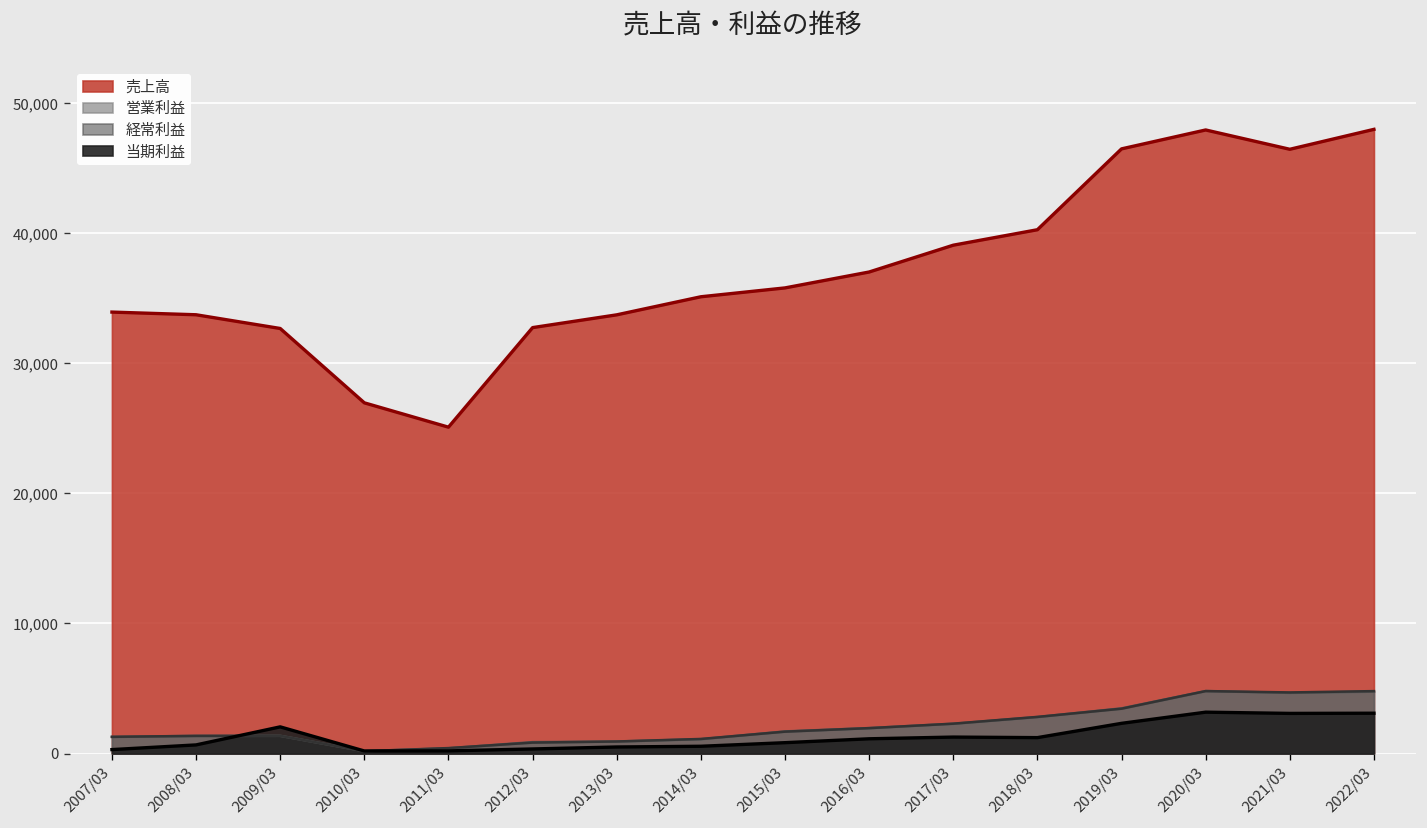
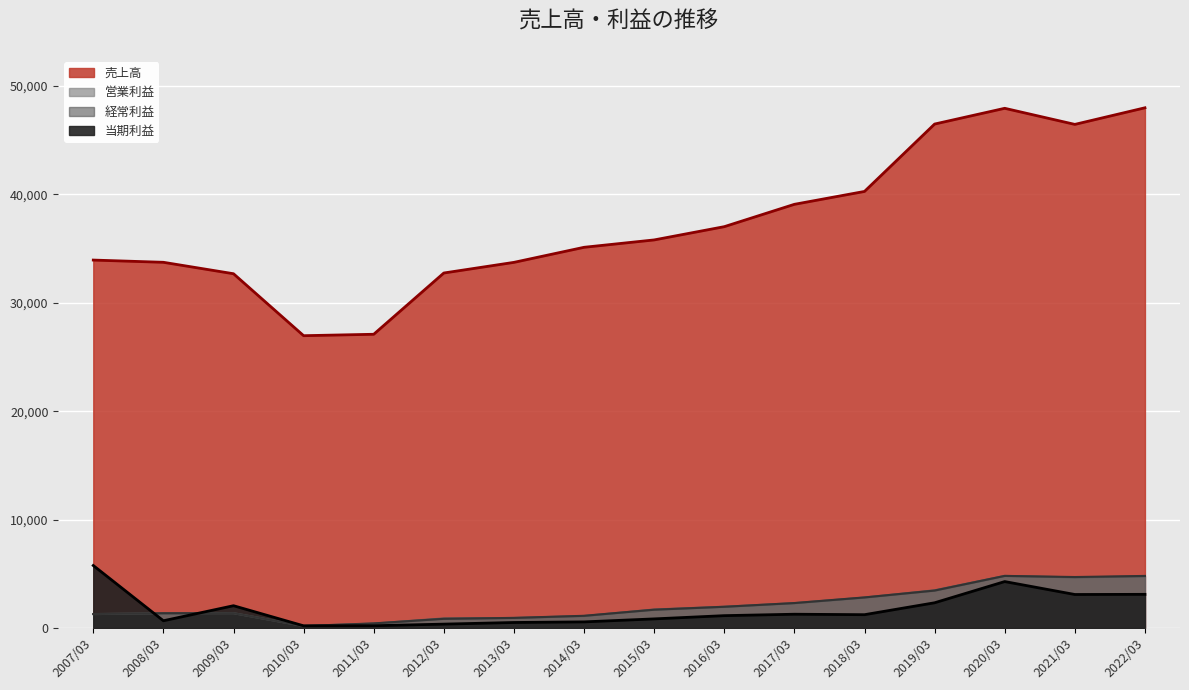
  {
    "売上高": {
      "2007/03": "33,900",
      "2008/03": "33,700",
      "2009/03": "32,700",
      "2010/03": "27,000",
-     "2011/03": "25,100",
+     "2011/03": "27,100",
      "2012/03": "32,800",
      "2013/03": "33,700",
      "2014/03": "35,100",
      "2015/03": "35,800",
      "2016/03": "37,000",
      "2017/03": "39,100",
      "2018/03": "40,300",
      "2019/03": "46,500",
      "2020/03": "48,000",
      "2021/03": "46,500",
      "2022/03": "48,000"
    },
    "当期利益": {
-     "2007/03": "300",
+     "2007/03": "5,800",
      "2008/03": "700",
      "2009/03": "2,100",
      "2012/03": "400",
      "2013/03": "500",
      "2014/03": "600",
      "2015/03": "800",
      "2016/03": "1,100",
      "2017/03": "1,300",
      "2018/03": "1,200",
      "2019/03": "2,300",
-     "2020/03": "3,200",
+     "2020/03": "4,300",
      "2021/03": "3,100",
      "2022/03": "3,100"
    }
  }
